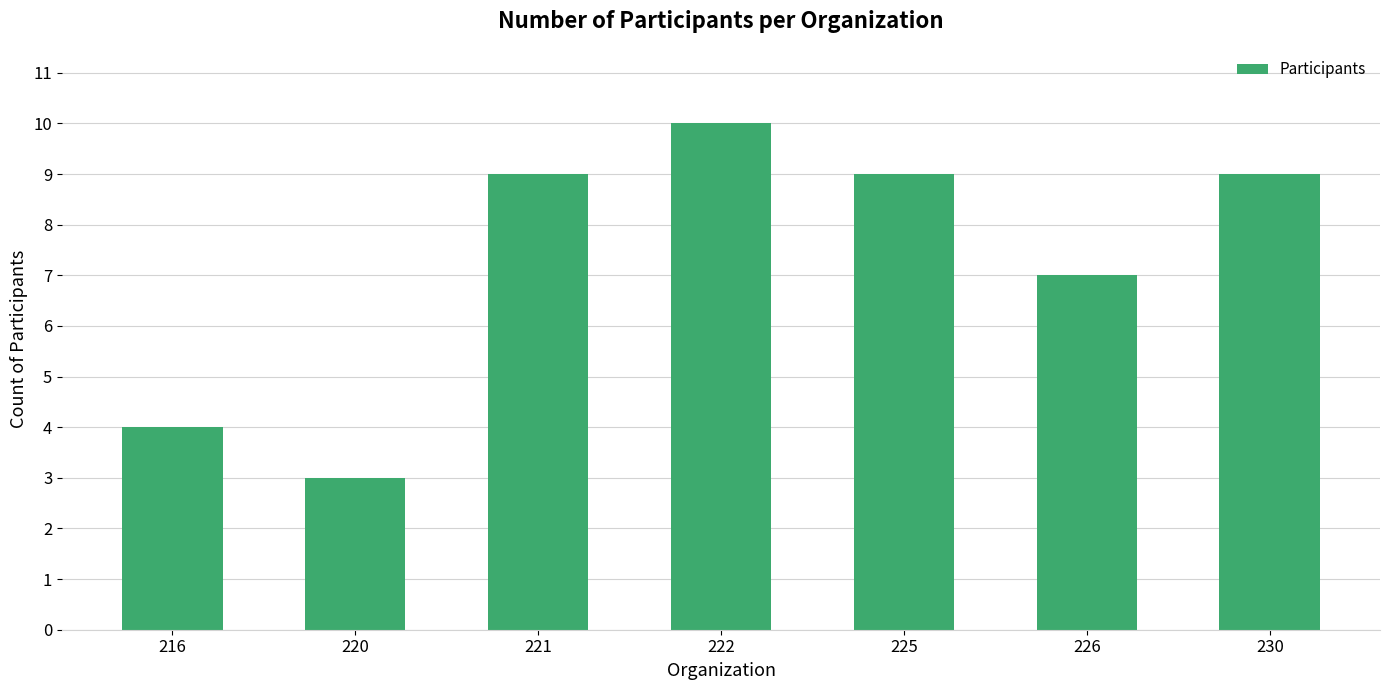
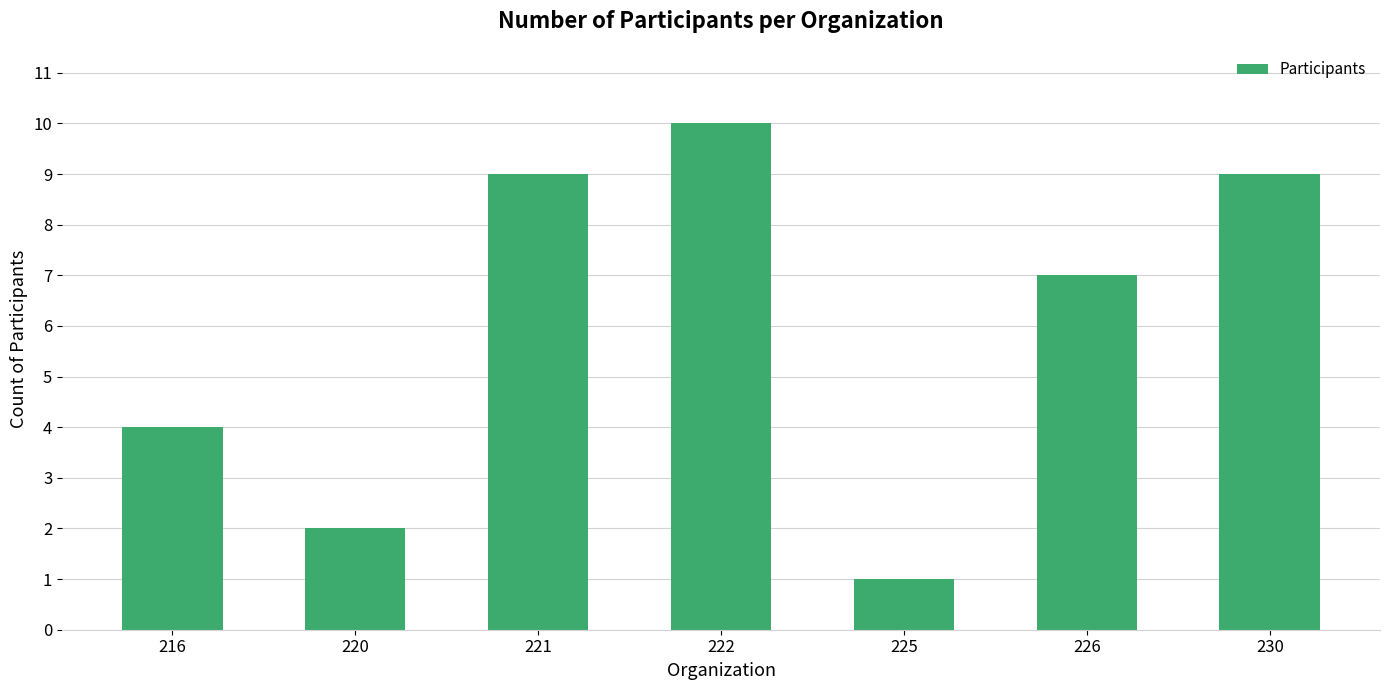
  {
    "216": 4,
-   "220": 3,
+   "220": 2,
    "221": 9,
    "222": 10,
-   "225": 9,
+   "225": 1,
    "226": 7,
    "230": 9
  }
